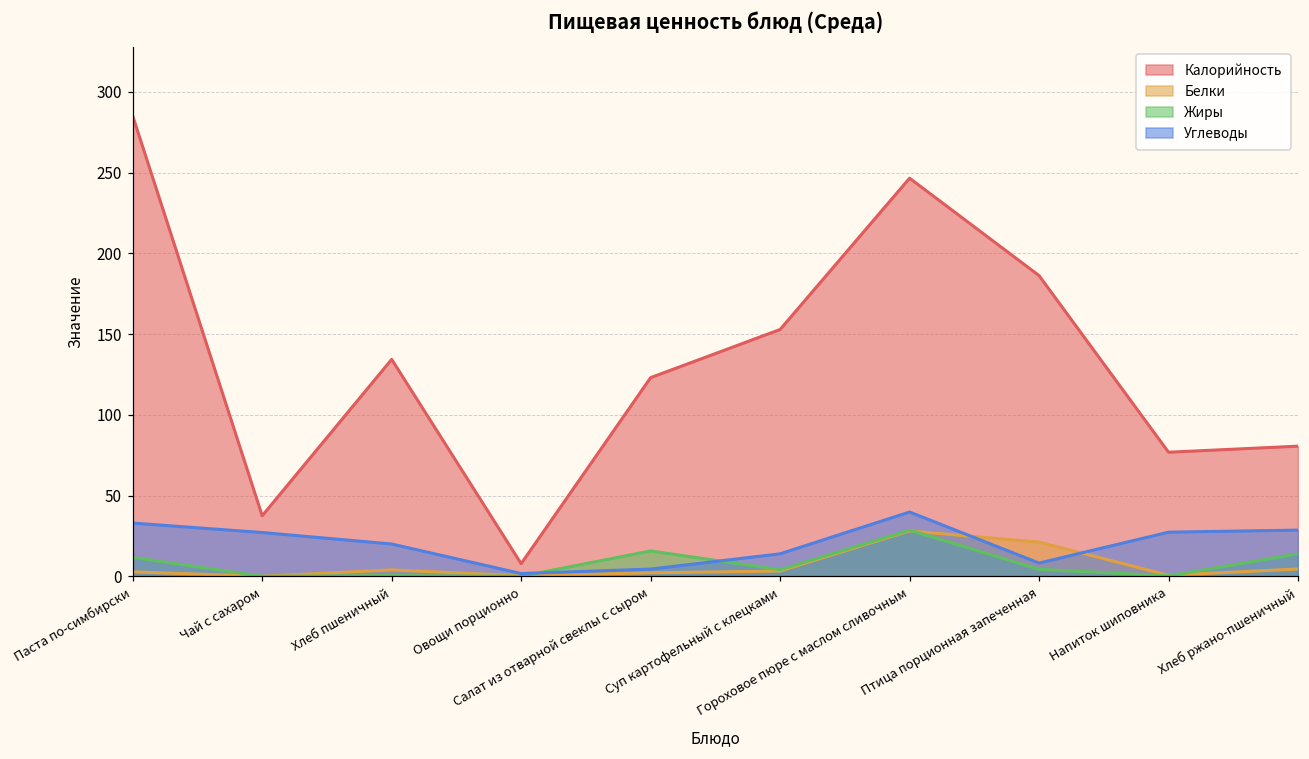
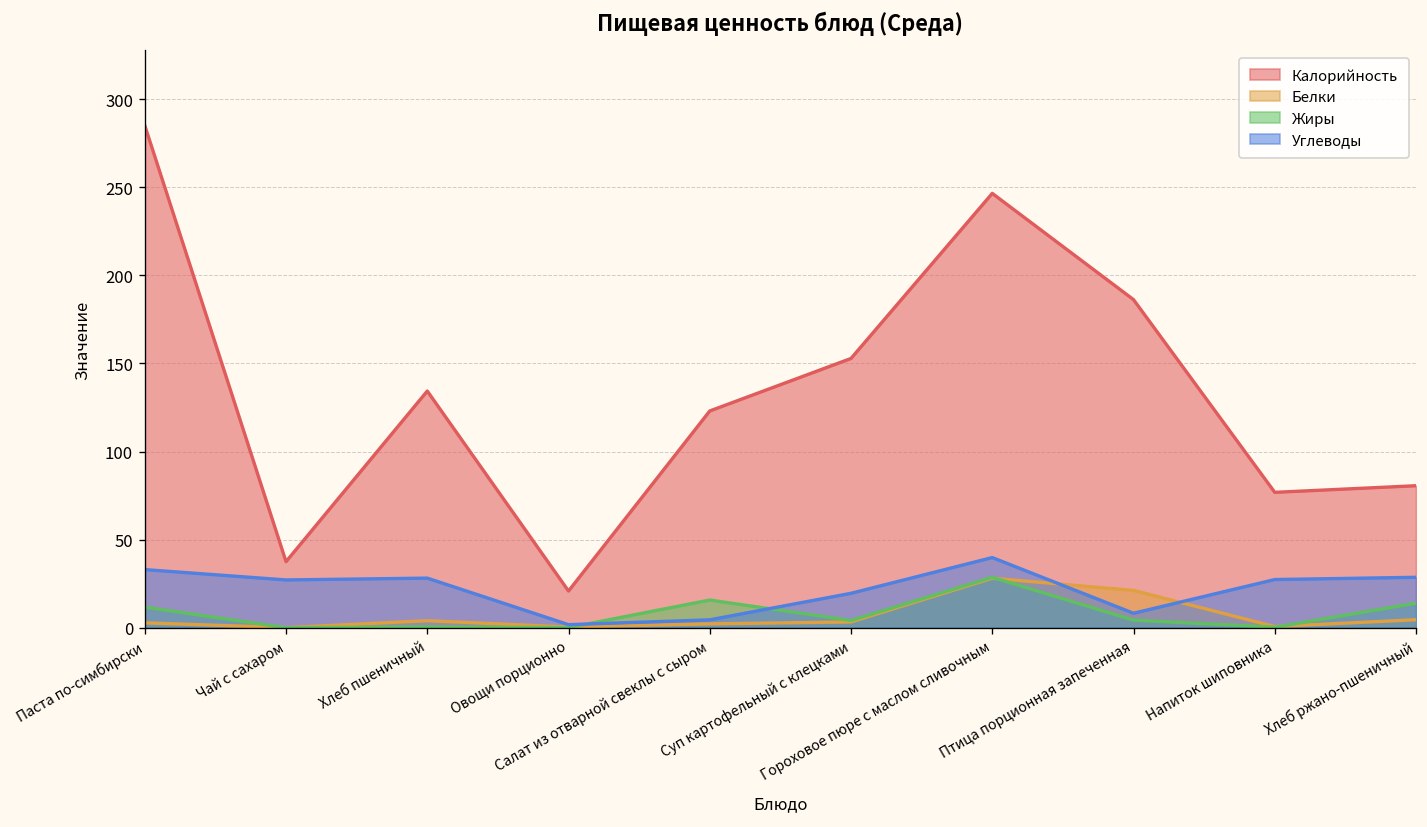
  {
    "Калорийность": {
      "Паста по-симбирски": 285,
      "Чай с сахаром": 37,
      "Хлеб пшеничный": 134,
-     "Овощи порционно": 8,
+     "Овощи порционно": 21,
      "Салат из отварной свеклы с сыром": 123,
      "Суп картофельный с клецками": 153,
      "Гороховое пюре с маслом сливочным": 247,
      "Птица порционная запеченная": 186,
      "Напиток шиповника": 77,
      "Хлеб ржано-пшеничный": 81
    },
    "Белки": {
      "Паста по-симбирски": 3,
      "Хлеб пшеничный": 4,
      "Салат из отварной свеклы с сыром": 2,
      "Птица порционная запеченная": 21,
      "Хлеб ржано-пшеничный": 5
    },
    "Жиры": {
      "Паста по-симбирски": 12,
      "Хлеб пшеничный": 0,
      "Салат из отварной свеклы с сыром": 16,
      "Птица порционная запеченная": 4,
      "Хлеб ржано-пшеничный": 14
    },
    "Углеводы": {
      "Паста по-симбирски": 33,
      "Чай с сахаром": 27,
-     "Хлеб пшеничный": 20,
+     "Хлеб пшеничный": 28,
      "Салат из отварной свеклы с сыром": 4,
-     "Суп картофельный с клецками": 14,
+     "Суп картофельный с клецками": 20,
      "Гороховое пюре с маслом сливочным": 40,
      "Птица порционная запеченная": 8,
      "Напиток шиповника": 27,
      "Хлеб ржано-пшеничный": 29
    }
  }
